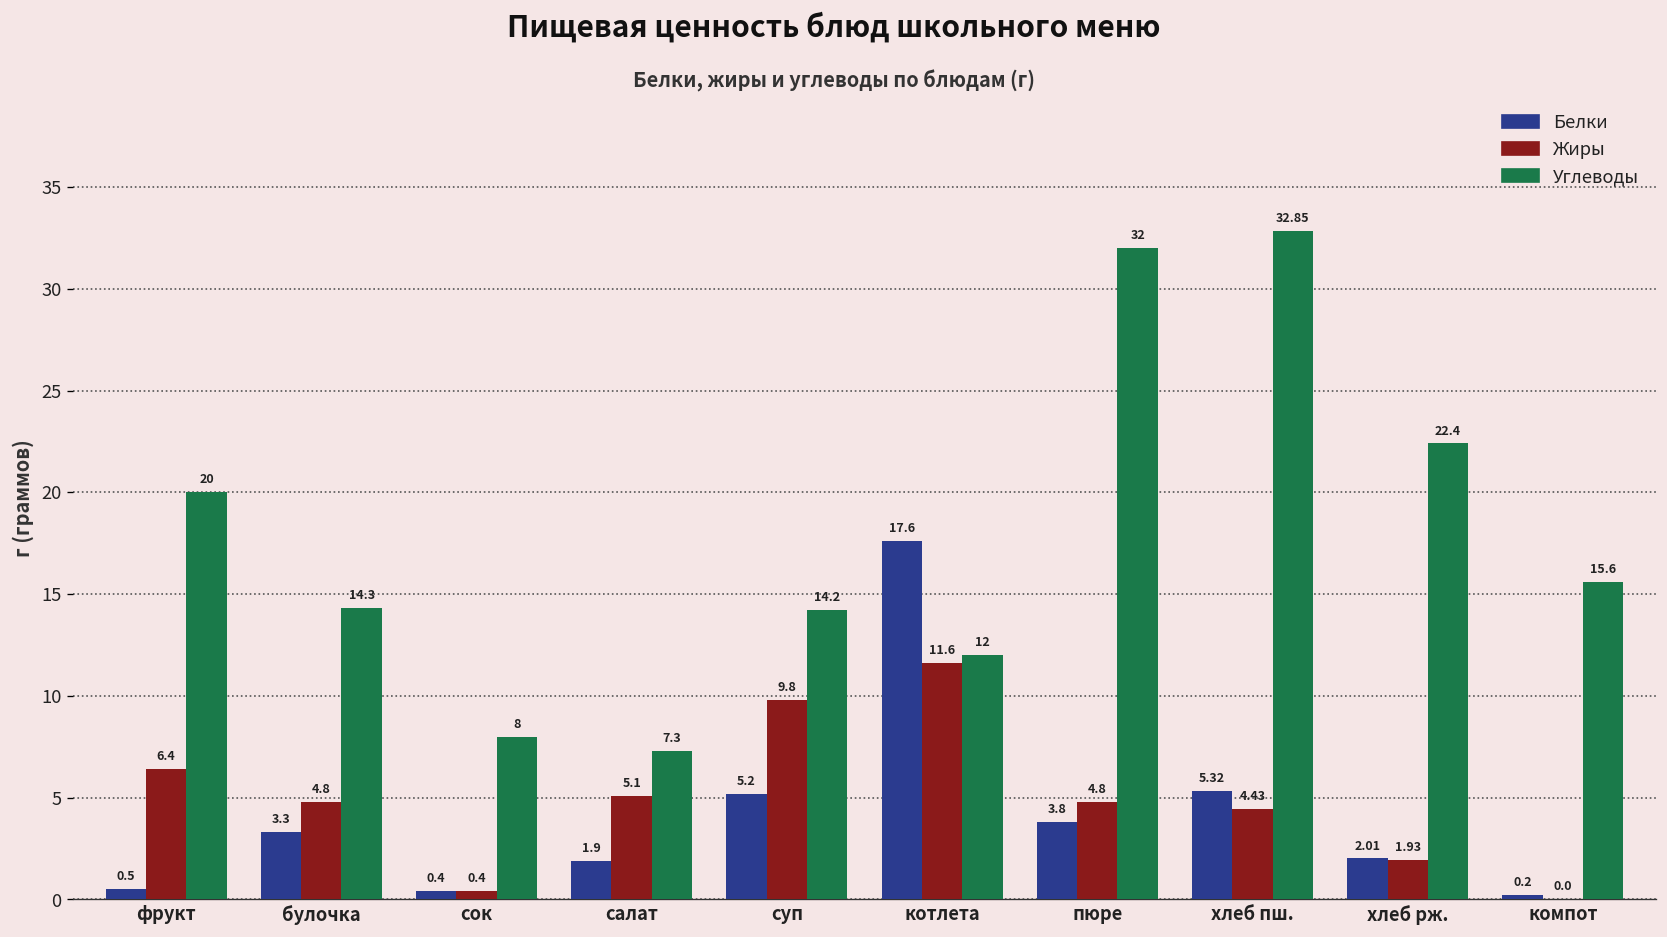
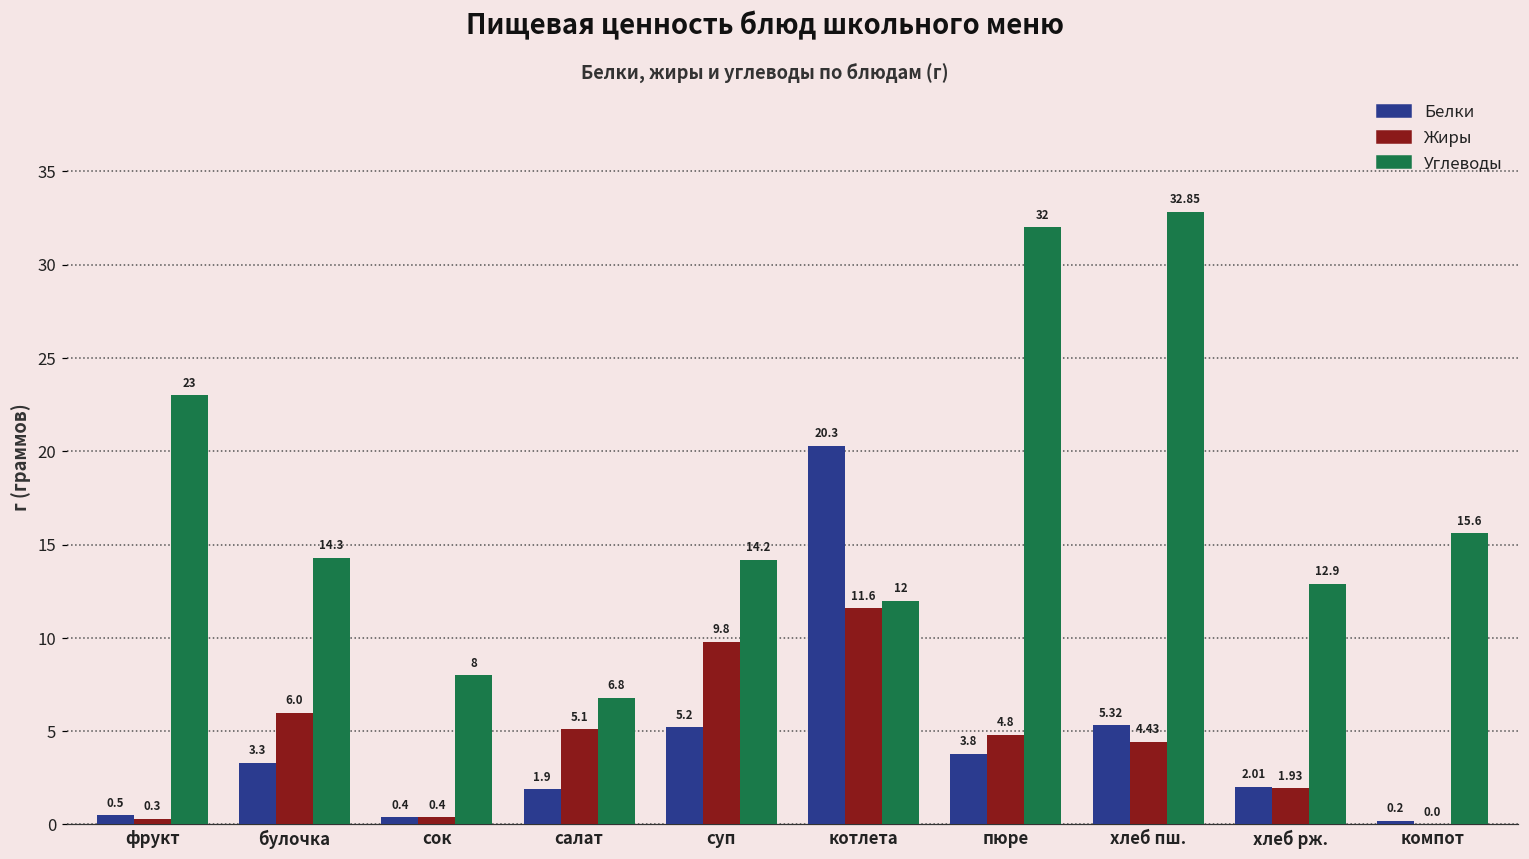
  {
    "Белки": {
      "фрукт": 0.5,
      "булочка": 3.3,
      "сок": 0.4,
      "салат": 1.9,
      "суп": 5.2,
-     "котлета": 17.6,
+     "котлета": 20.3,
      "пюре": 3.8,
      "хлеб пш.": 5.32,
      "хлеб рж.": 2.01,
      "компот": 0.2
    },
    "Жиры": {
-     "фрукт": 6.4,
-     "булочка": 4.8,
+     "фрукт": 0.3,
+     "булочка": 6.0,
      "сок": 0.4,
      "салат": 5.1,
      "суп": 9.8,
      "котлета": 11.6,
      "пюре": 4.8,
      "хлеб пш.": 4.43,
      "хлеб рж.": 1.93,
      "компот": 0.0
    },
    "Углеводы": {
-     "фрукт": 20,
+     "фрукт": 23,
      "булочка": 14.3,
      "сок": 8,
-     "салат": 7.3,
+     "салат": 6.8,
      "суп": 14.2,
      "котлета": 12,
      "пюре": 32,
      "хлеб пш.": 32.85,
-     "хлеб рж.": 22.4,
+     "хлеб рж.": 12.9,
      "компот": 15.6
    }
  }
